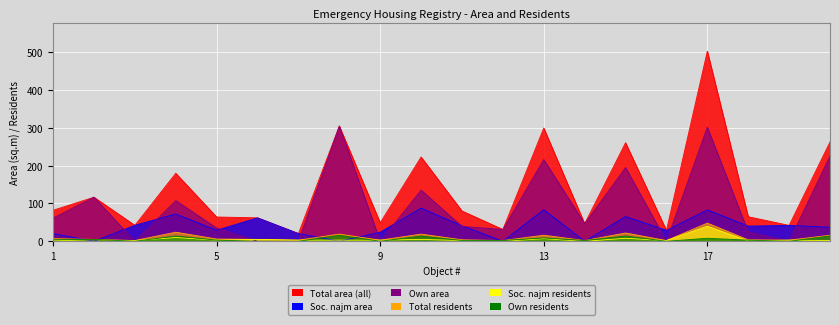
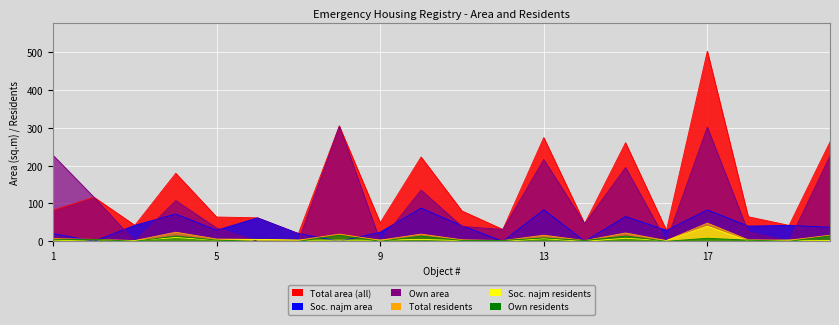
  {
    "Total area (all)": {
      "1": 80,
      "5": 60,
      "9": 50,
-     "13": 300,
+     "13": 270,
      "17": 500
    },
    "Soc. najm area": {
      "1": 20,
      "9": 20,
      "13": 80,
      "17": 80
    },
    "Own area": {
-     "1": 60,
+     "1": 230,
      "13": 220,
      "17": 300
    },
    "Total residents": {
      "13": 20,
      "17": 50
    },
    "Soc. najm residents": {
      "17": 40
    },
    "Own residents": {
      "17": 10
    }
  }
